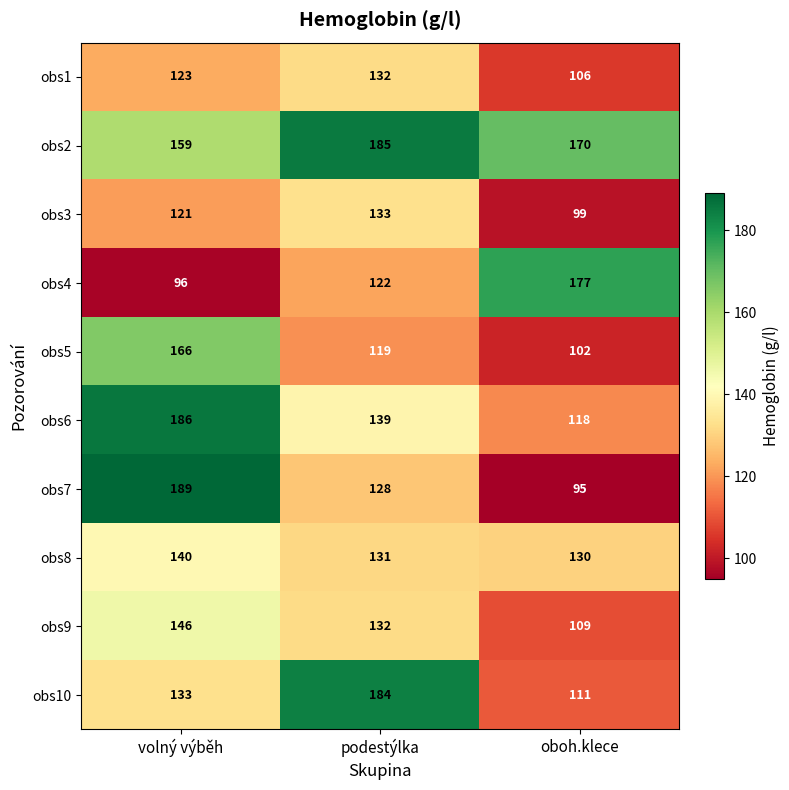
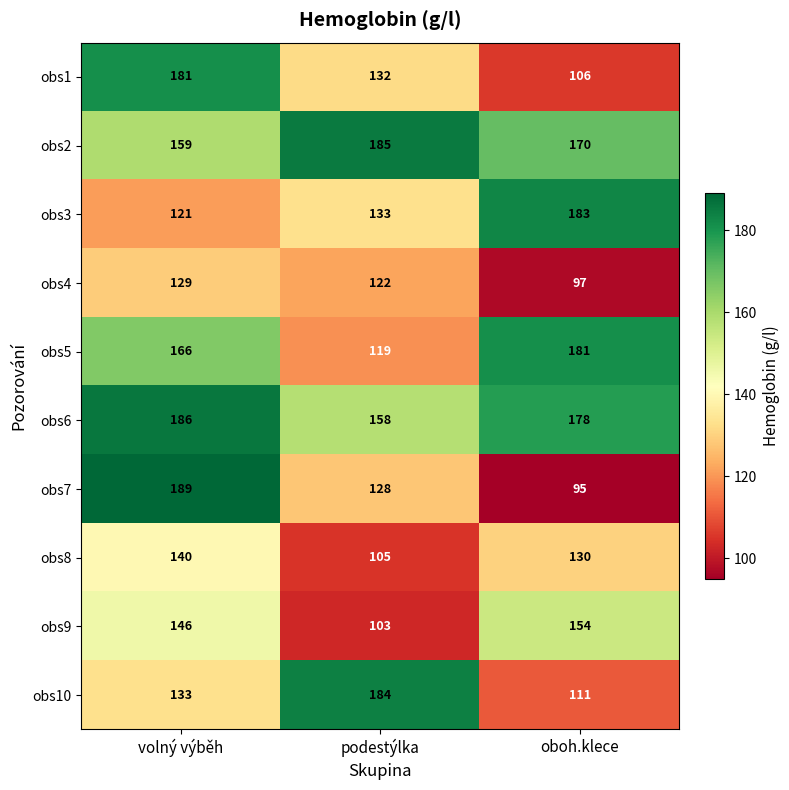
  {
    "obs1": {
-     "volný výběh": 123,
+     "volný výběh": 181,
      "podestýlka": 132,
      "oboh.klece": 106
    },
    "obs2": {
      "volný výběh": 159,
      "podestýlka": 185,
      "oboh.klece": 170
    },
    "obs3": {
      "volný výběh": 121,
      "podestýlka": 133,
-     "oboh.klece": 99
+     "oboh.klece": 183
    },
    "obs4": {
-     "volný výběh": 96,
+     "volný výběh": 129,
      "podestýlka": 122,
-     "oboh.klece": 177
+     "oboh.klece": 97
    },
    "obs5": {
      "volný výběh": 166,
      "podestýlka": 119,
-     "oboh.klece": 102
+     "oboh.klece": 181
    },
    "obs6": {
      "volný výběh": 186,
-     "podestýlka": 139,
-     "oboh.klece": 118
+     "podestýlka": 158,
+     "oboh.klece": 178
    },
    "obs7": {
      "volný výběh": 189,
      "podestýlka": 128,
      "oboh.klece": 95
    },
    "obs8": {
      "volný výběh": 140,
-     "podestýlka": 131,
+     "podestýlka": 105,
      "oboh.klece": 130
    },
    "obs9": {
      "volný výběh": 146,
-     "podestýlka": 132,
-     "oboh.klece": 109
+     "podestýlka": 103,
+     "oboh.klece": 154
    },
    "obs10": {
      "volný výběh": 133,
      "podestýlka": 184,
      "oboh.klece": 111
    }
  }
